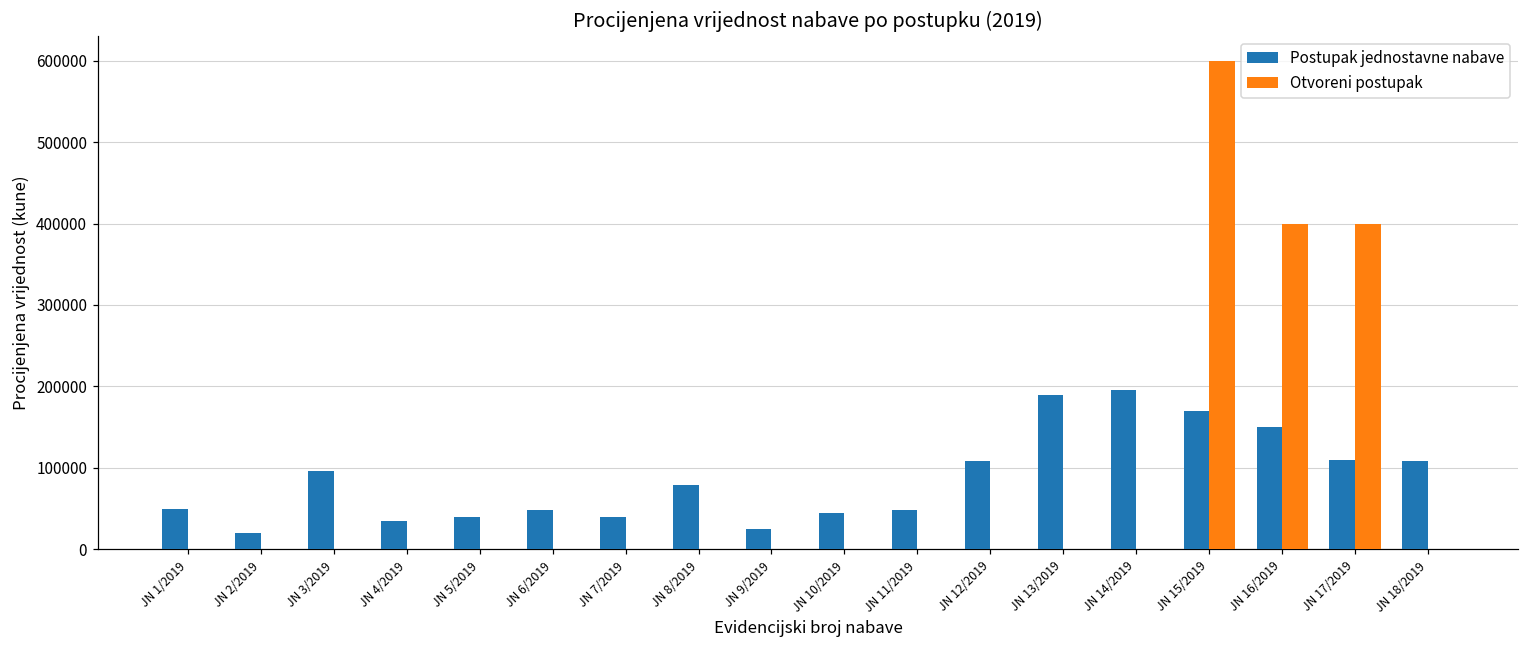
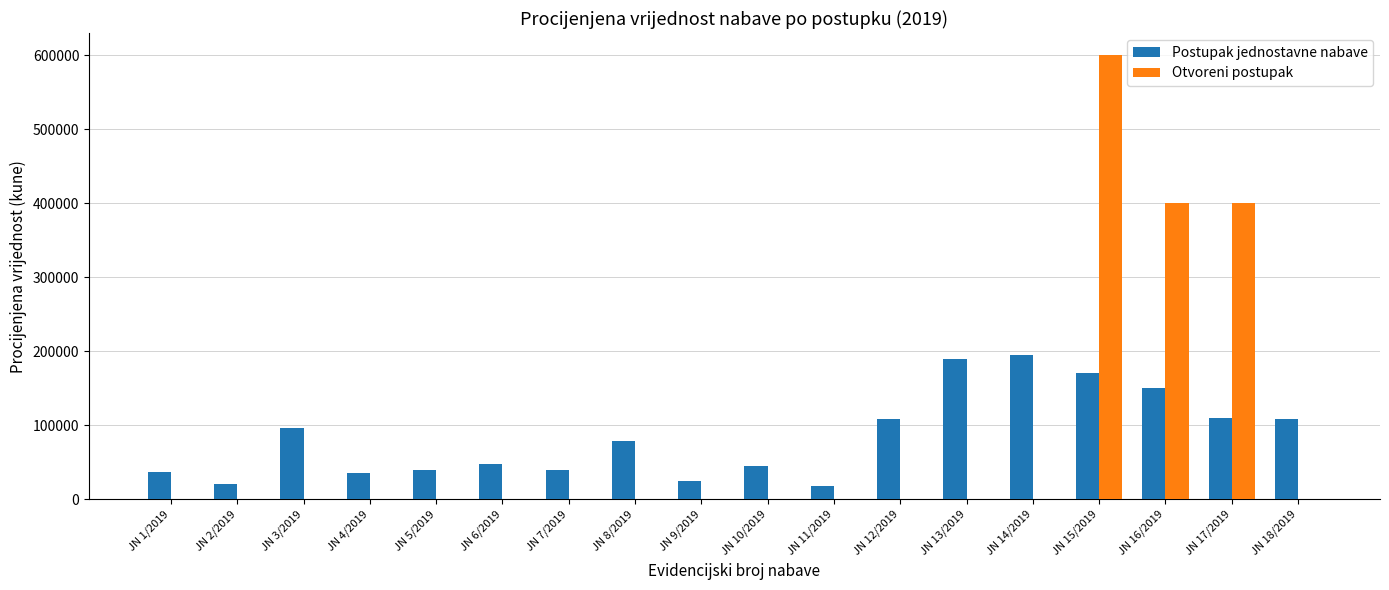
  {
    "Postupak jednostavne nabave": {
-     "JN 1/2019": 50000,
+     "JN 1/2019": 40000,
      "JN 2/2019": 20000,
      "JN 3/2019": 100000,
      "JN 4/2019": 40000,
      "JN 5/2019": 40000,
      "JN 6/2019": 50000,
      "JN 7/2019": 40000,
      "JN 8/2019": 80000,
      "JN 9/2019": 30000,
      "JN 10/2019": 50000,
-     "JN 11/2019": 50000,
+     "JN 11/2019": 20000,
      "JN 12/2019": 110000,
      "JN 13/2019": 190000,
      "JN 14/2019": 200000,
      "JN 15/2019": 170000,
      "JN 16/2019": 150000,
      "JN 17/2019": 110000,
      "JN 18/2019": 110000
    },
    "Otvoreni postupak": {
      "JN 1/2019": 0,
      "JN 2/2019": 0,
      "JN 3/2019": 0,
      "JN 4/2019": 0,
      "JN 5/2019": 0,
      "JN 6/2019": 0,
      "JN 7/2019": 0,
      "JN 8/2019": 0,
      "JN 9/2019": 0,
      "JN 10/2019": 0,
      "JN 11/2019": 0,
      "JN 12/2019": 0,
      "JN 13/2019": 0,
      "JN 14/2019": 0,
      "JN 15/2019": 600000,
      "JN 16/2019": 400000,
      "JN 17/2019": 400000,
      "JN 18/2019": 0
    }
  }
